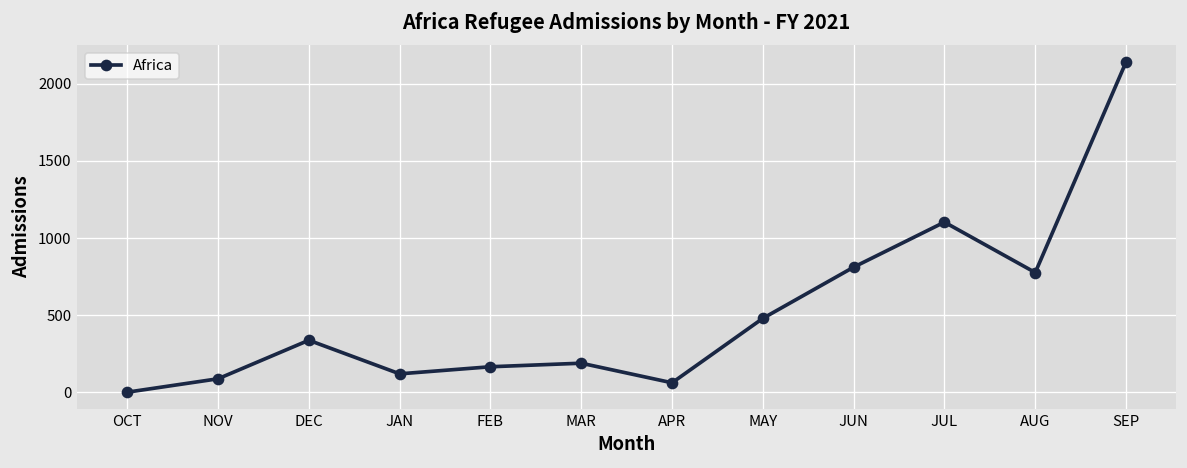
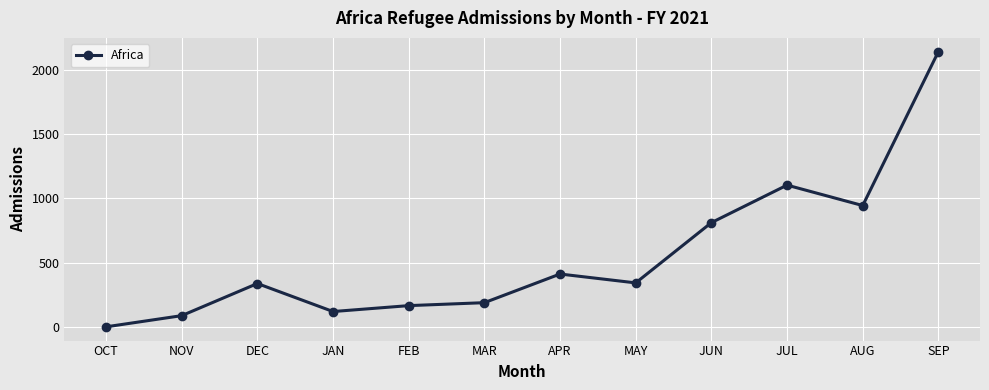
  {
    "OCT": 0,
    "NOV": 90,
    "DEC": 340,
    "JAN": 120,
    "FEB": 170,
    "MAR": 190,
-   "APR": 60,
-   "MAY": 480,
+   "APR": 410,
+   "MAY": 340,
    "JUN": 810,
    "JUL": 1100,
-   "AUG": 780,
+   "AUG": 940,
    "SEP": 2140
  }
